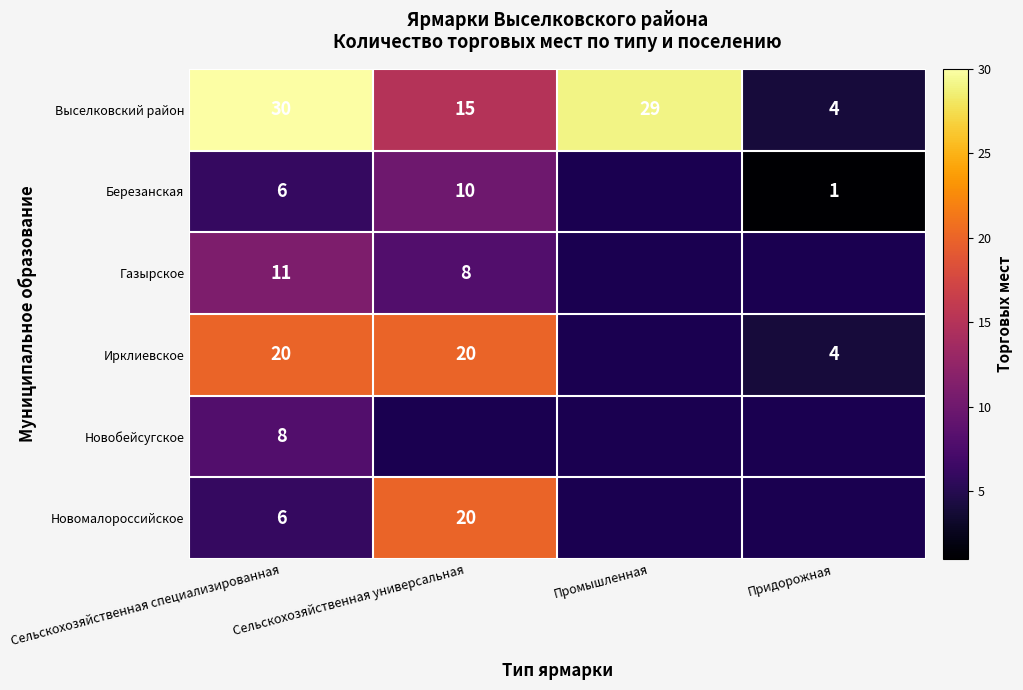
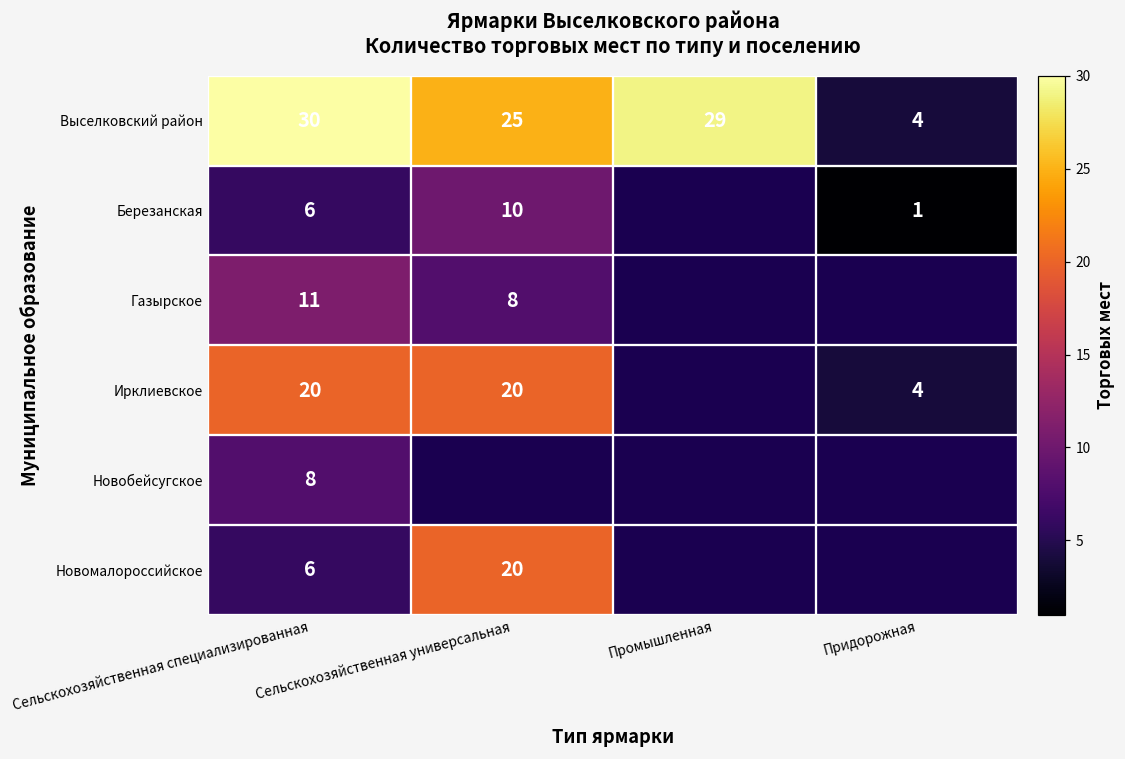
  {
    "Выселковский район": {
      "Сельскохозяйственная специализированная": 30,
-     "Сельскохозяйственная универсальная": 15,
+     "Сельскохозяйственная универсальная": 25,
      "Промышленная": 29,
      "Придорожная": 4
    },
    "Березанская": {
      "Сельскохозяйственная специализированная": 6,
      "Сельскохозяйственная универсальная": 10,
      "Придорожная": 1
    },
    "Газырское": {
      "Сельскохозяйственная специализированная": 11,
      "Сельскохозяйственная универсальная": 8
    },
    "Ирклиевское": {
      "Сельскохозяйственная специализированная": 20,
      "Сельскохозяйственная универсальная": 20,
      "Придорожная": 4
    },
    "Новобейсугское": {
      "Сельскохозяйственная специализированная": 8
    },
    "Новомалороссийское": {
      "Сельскохозяйственная специализированная": 6,
      "Сельскохозяйственная универсальная": 20
    }
  }
